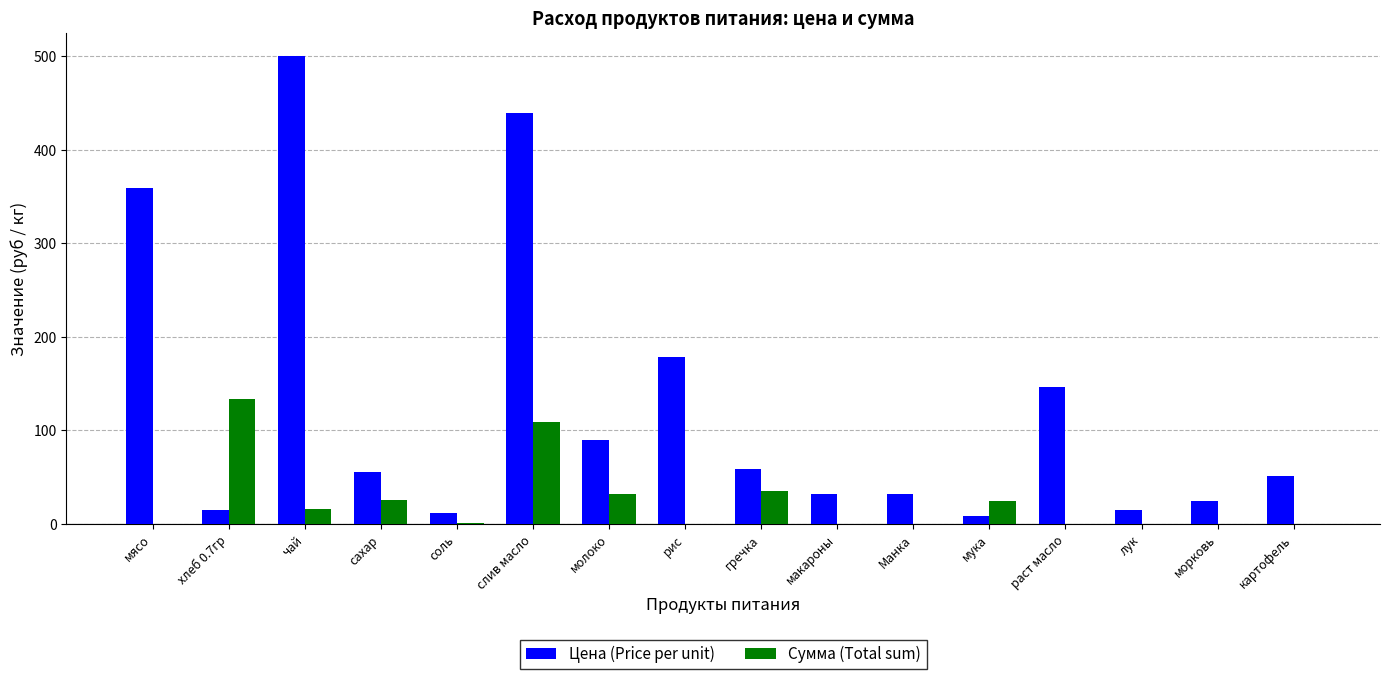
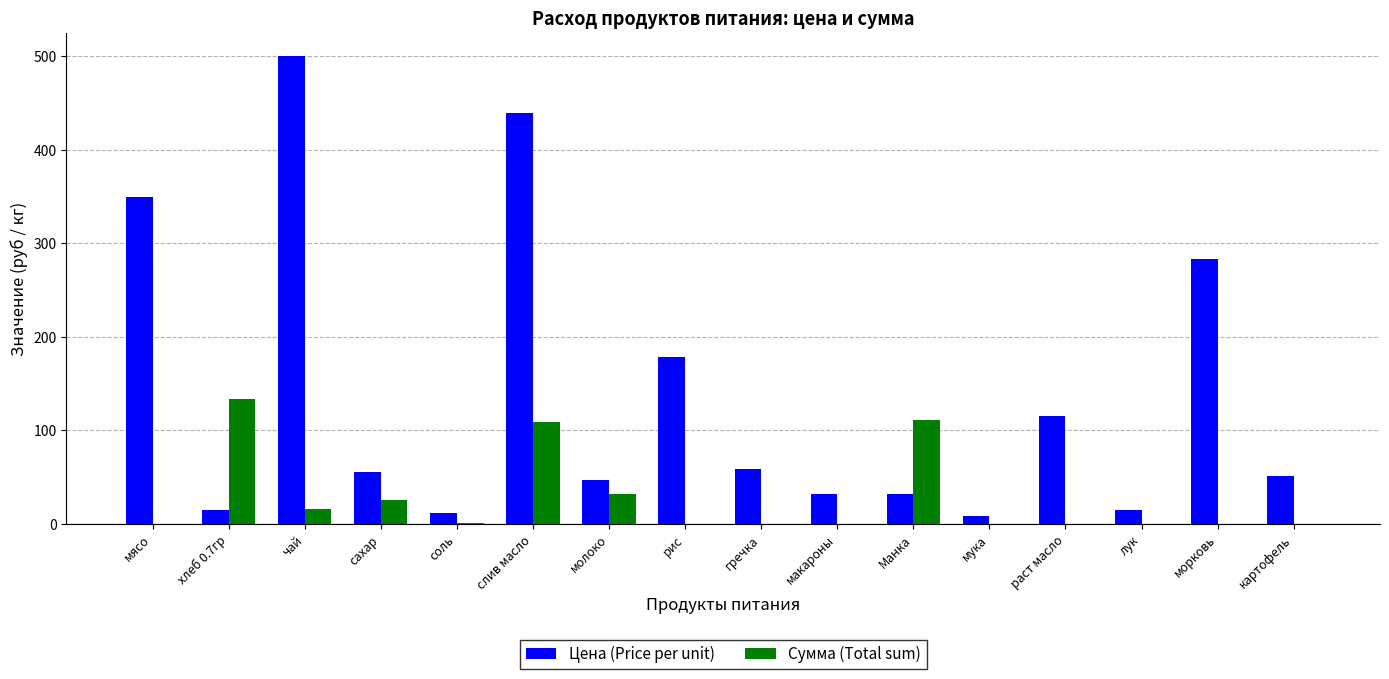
  {
    "Цена (Price per unit)": {
-     "мясо": 360,
+     "мясо": 350,
      "хлеб 0.7гр": 10,
      "чай": 500,
      "сахар": 60,
      "соль": 10,
      "слив масло": 440,
-     "молоко": 90,
+     "молоко": 50,
      "рис": 180,
      "гречка": 60,
      "макароны": 30,
      "Манка": 30,
      "мука": 10,
-     "раст масло": 150,
+     "раст масло": 120,
      "лук": 20,
-     "морковь": 30,
+     "морковь": 280,
      "картофель": 50
    },
    "Сумма (Total sum)": {
      "мясо": 0,
      "хлеб 0.7гр": 130,
      "чай": 20,
      "сахар": 30,
      "слив масло": 110,
      "молоко": 30,
      "рис": 0,
-     "гречка": 40,
+     "гречка": 0,
      "макароны": 0,
-     "Манка": 0,
-     "мука": 30,
+     "Манка": 110,
+     "мука": 0,
      "раст масло": 0,
      "лук": 0,
      "морковь": 0,
      "картофель": 0
    }
  }
